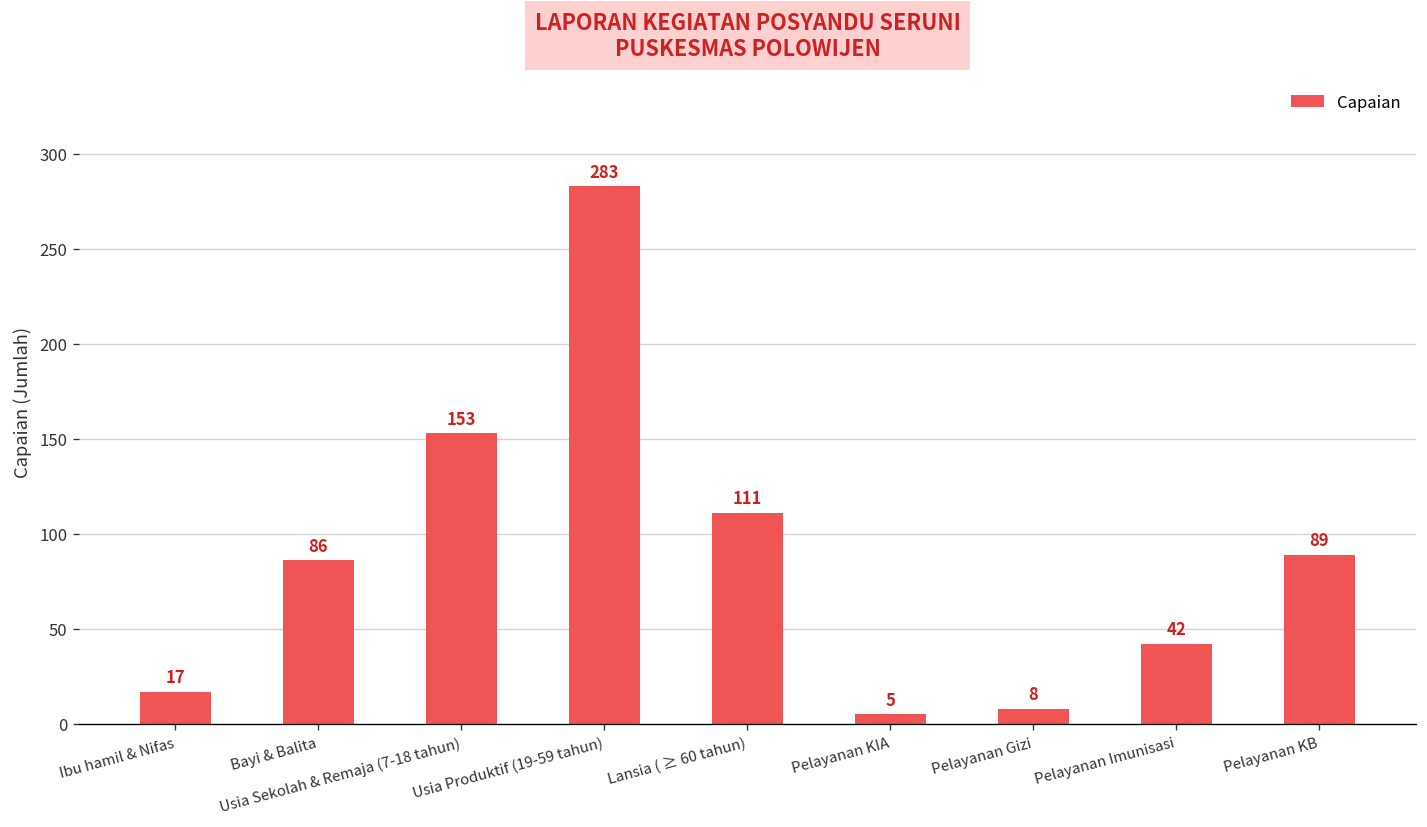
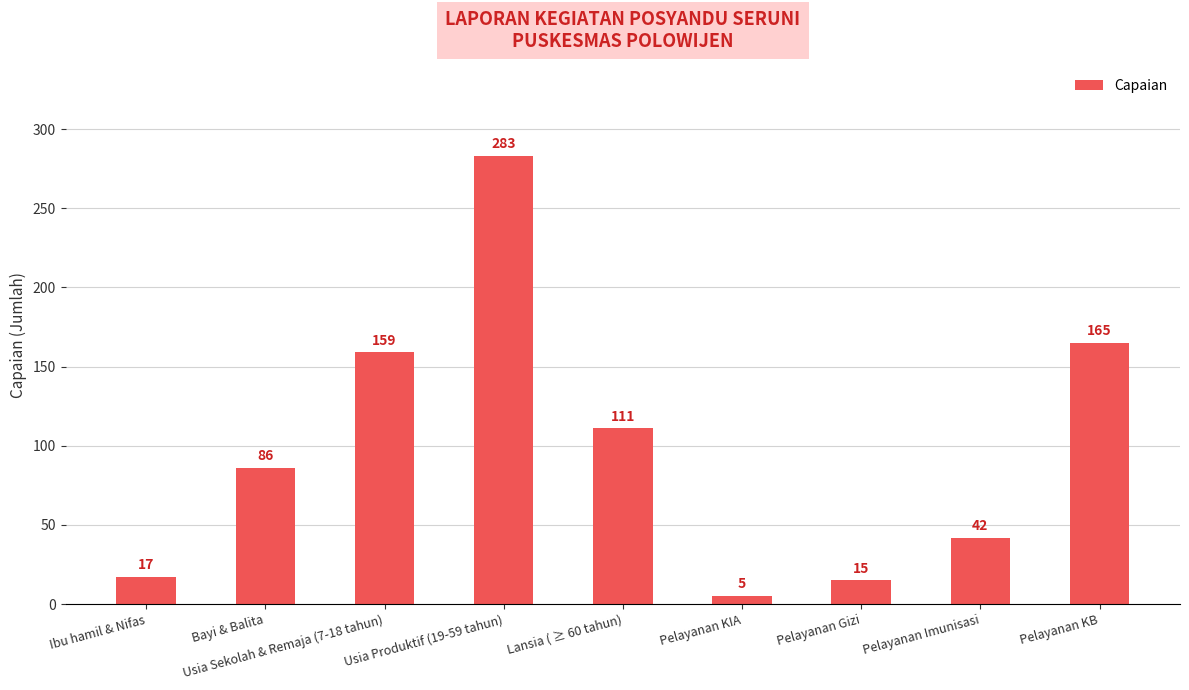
  {
    "Ibu hamil & Nifas": 17,
    "Bayi & Balita": 86,
-   "Usia Sekolah & Remaja (7-18 tahun)": 153,
+   "Usia Sekolah & Remaja (7-18 tahun)": 159,
    "Usia Produktif (19-59 tahun)": 283,
    "Lansia ( ≥ 60 tahun)": 111,
    "Pelayanan KIA": 5,
-   "Pelayanan Gizi": 8,
+   "Pelayanan Gizi": 15,
    "Pelayanan Imunisasi": 42,
-   "Pelayanan KB": 89
+   "Pelayanan KB": 165
  }
